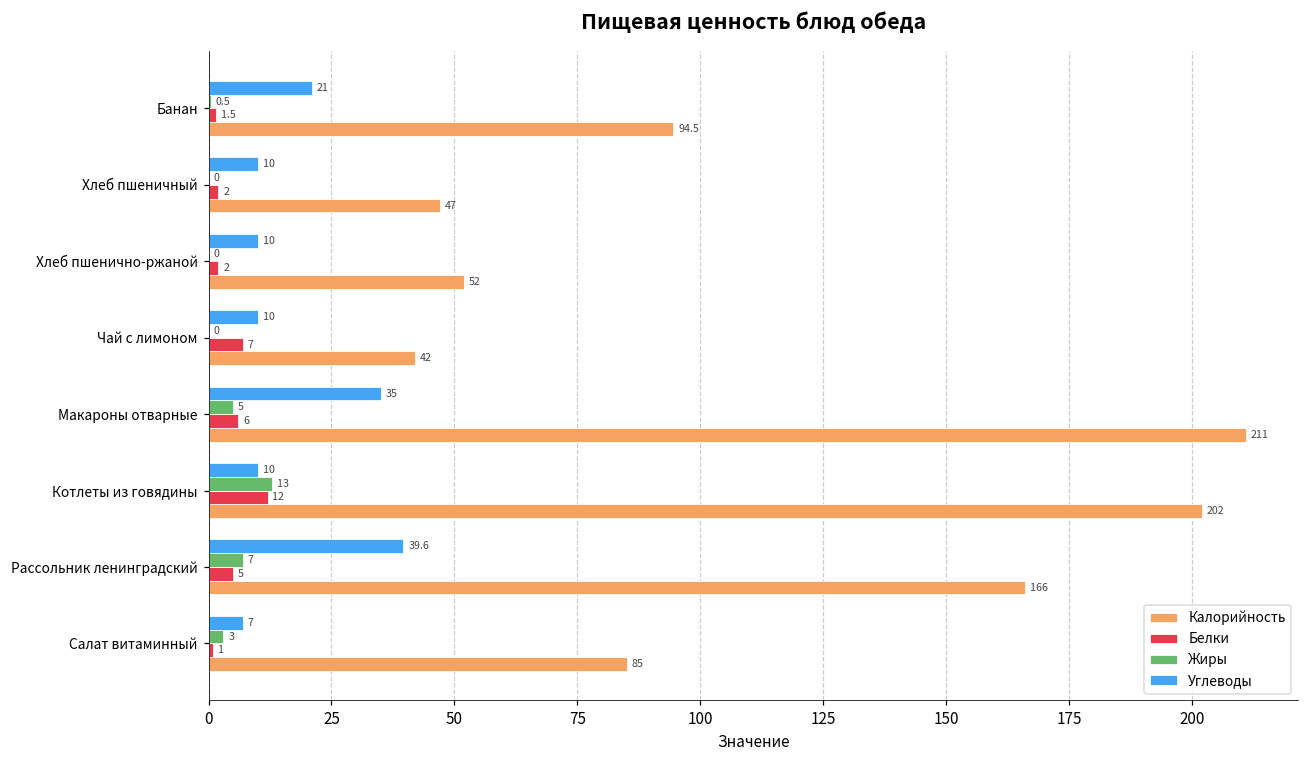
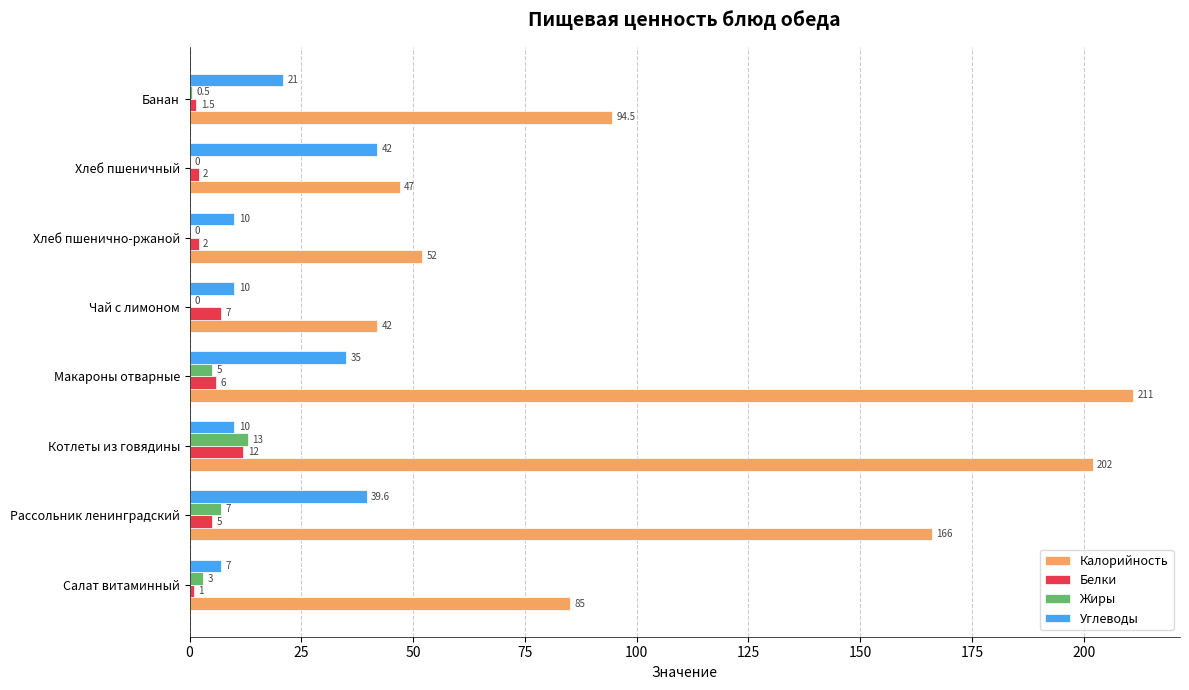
  {
    "Калорийность": {
      "Банан": 94.5,
      "Хлеб пшеничный": 47,
      "Хлеб пшенично-ржаной": 52,
      "Чай с лимоном": 42,
      "Макароны отварные": 211,
      "Котлеты из говядины": 202,
      "Рассольник ленинградский": 166,
      "Салат витаминный": 85
    },
    "Белки": {
      "Банан": 1.5,
      "Хлеб пшеничный": 2,
      "Хлеб пшенично-ржаной": 2,
      "Чай с лимоном": 7,
      "Макароны отварные": 6,
      "Котлеты из говядины": 12,
      "Рассольник ленинградский": 5,
      "Салат витаминный": 1
    },
    "Жиры": {
      "Банан": 0.5,
      "Хлеб пшеничный": 0,
      "Хлеб пшенично-ржаной": 0,
      "Чай с лимоном": 0,
      "Макароны отварные": 5,
      "Котлеты из говядины": 13,
      "Рассольник ленинградский": 7,
      "Салат витаминный": 3
    },
    "Углеводы": {
      "Банан": 21,
-     "Хлеб пшеничный": 10,
+     "Хлеб пшеничный": 42,
      "Хлеб пшенично-ржаной": 10,
      "Чай с лимоном": 10,
      "Макароны отварные": 35,
      "Котлеты из говядины": 10,
      "Рассольник ленинградский": 39.6,
      "Салат витаминный": 7
    }
  }
